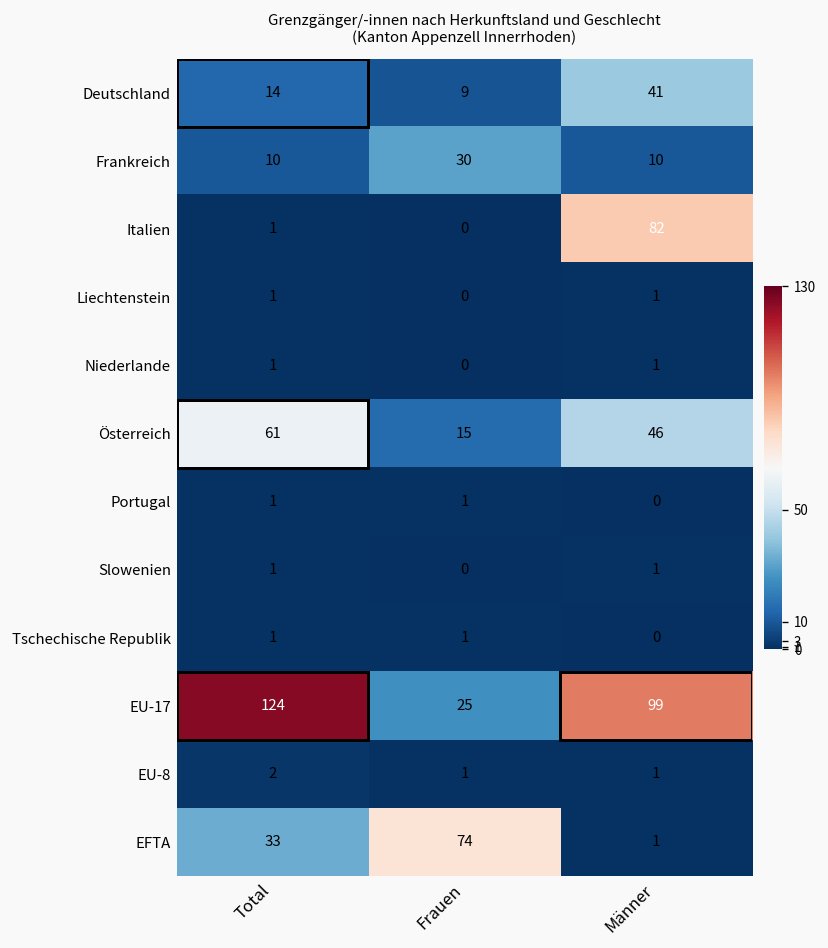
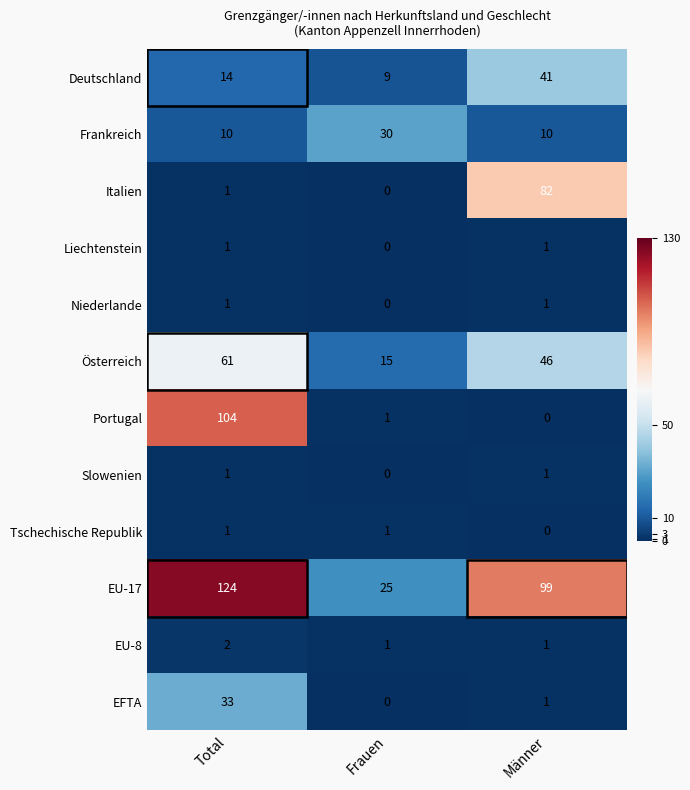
  {
    "Deutschland": {
      "Total": 14,
      "Frauen": 9,
      "Männer": 41
    },
    "Frankreich": {
      "Total": 10,
      "Frauen": 30,
      "Männer": 10
    },
    "Italien": {
      "Total": 1,
      "Frauen": 0,
      "Männer": 82
    },
    "Liechtenstein": {
      "Total": 1,
      "Frauen": 0,
      "Männer": 1
    },
    "Niederlande": {
      "Total": 1,
      "Frauen": 0,
      "Männer": 1
    },
    "Österreich": {
      "Total": 61,
      "Frauen": 15,
      "Männer": 46
    },
    "Portugal": {
-     "Total": 1,
+     "Total": 104,
      "Frauen": 1,
      "Männer": 0
    },
    "Slowenien": {
      "Total": 1,
      "Frauen": 0,
      "Männer": 1
    },
    "Tschechische Republik": {
      "Total": 1,
      "Frauen": 1,
      "Männer": 0
    },
    "EU-17": {
      "Total": 124,
      "Frauen": 25,
      "Männer": 99
    },
    "EU-8": {
      "Total": 2,
      "Frauen": 1,
      "Männer": 1
    },
    "EFTA": {
      "Total": 33,
-     "Frauen": 74,
+     "Frauen": 0,
      "Männer": 1
    }
  }
